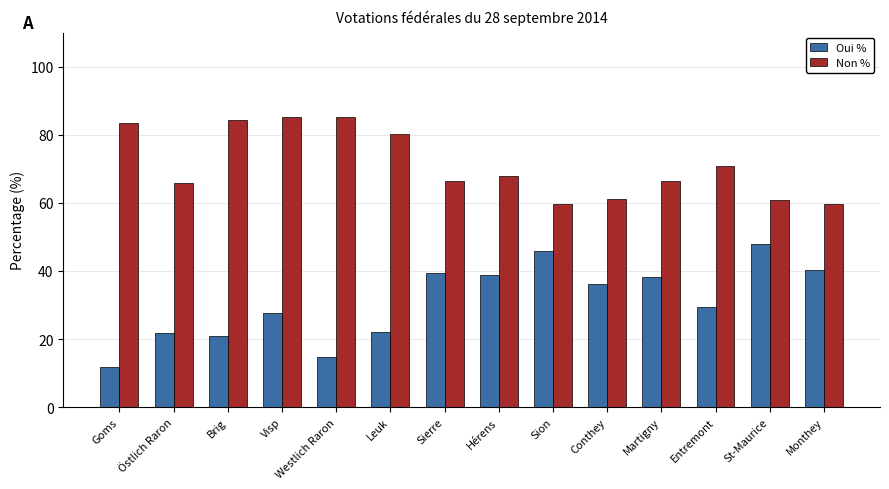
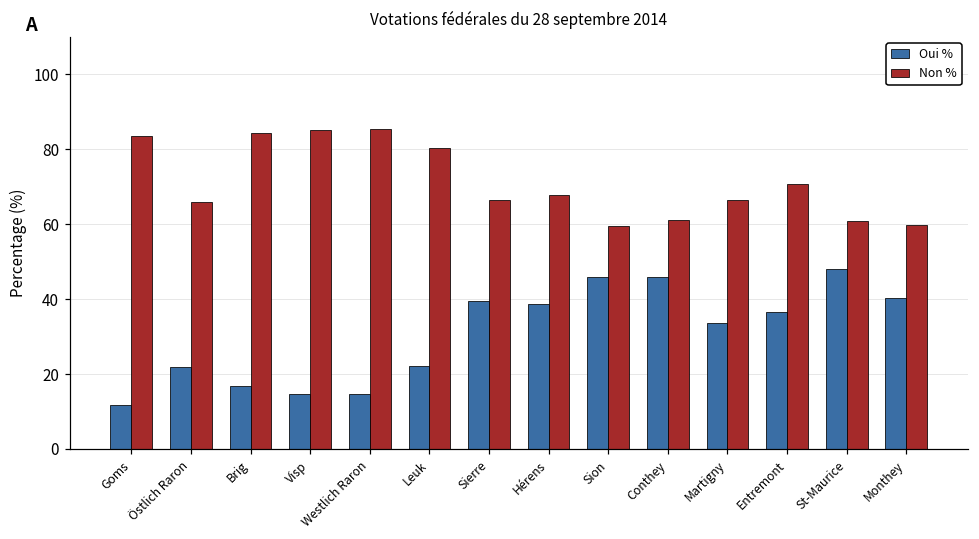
  {
    "Oui %": {
      "Goms": 12,
      "Östlich Raron": 22,
-     "Brig": 21,
-     "Visp": 28,
+     "Brig": 17,
+     "Visp": 15,
      "Westlich Raron": 15,
      "Leuk": 22,
      "Sierre": 39,
      "Hérens": 39,
      "Sion": 46,
-     "Conthey": 36,
-     "Martigny": 38,
-     "Entremont": 29,
+     "Conthey": 46,
+     "Martigny": 34,
+     "Entremont": 37,
      "St-Maurice": 48,
      "Monthey": 40
    },
    "Non %": {
      "Goms": 84,
      "Östlich Raron": 66,
      "Brig": 84,
      "Visp": 85,
      "Westlich Raron": 85,
      "Leuk": 80,
      "Sierre": 67,
      "Hérens": 68,
      "Sion": 60,
      "Conthey": 61,
      "Martigny": 66,
      "Entremont": 71,
      "St-Maurice": 61,
      "Monthey": 60
    }
  }
